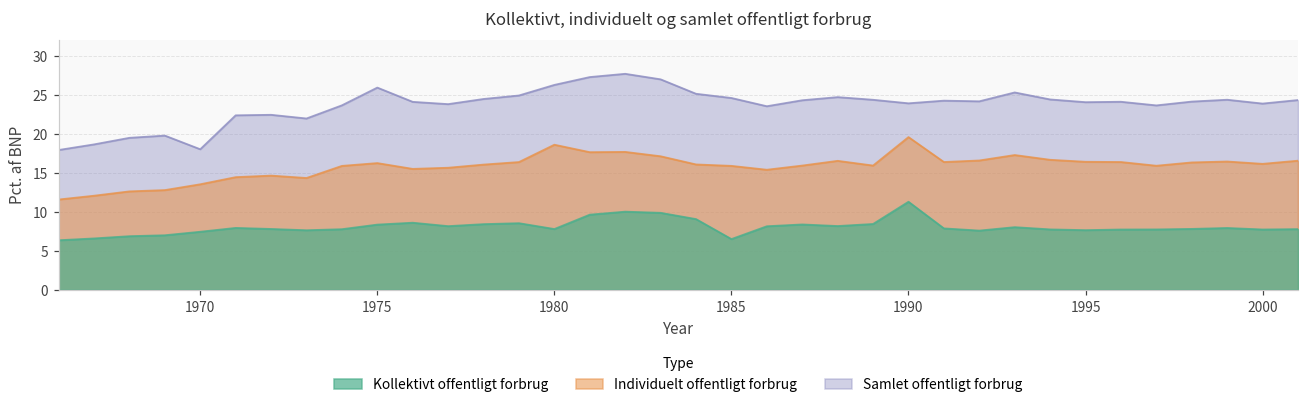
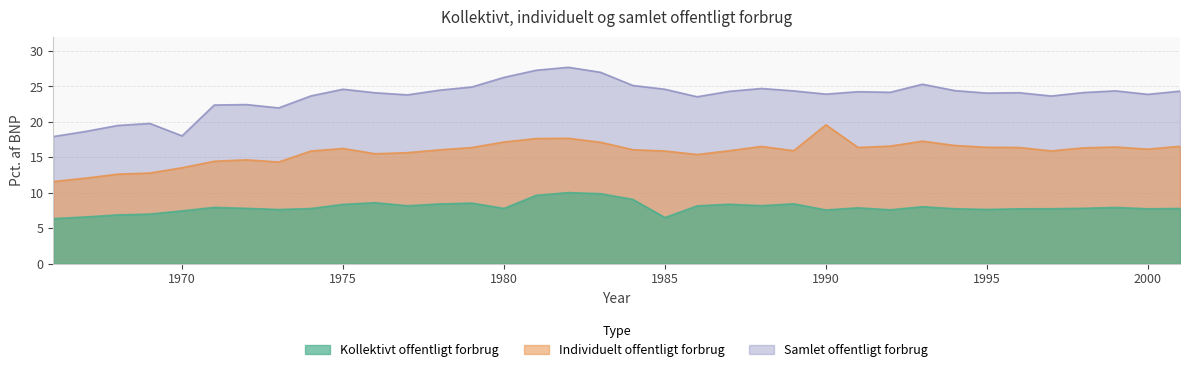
  {
    "Samlet offentligt forbrug": {
      "1970": 18,
-     "1975": 26,
+     "1975": 25,
      "1980": 26,
      "1985": 25,
      "1990": 24,
      "1995": 24,
      "2000": 24
    },
    "Individuelt offentligt forbrug": {
      "1970": 14,
      "1975": 16,
-     "1980": 19,
+     "1980": 17,
      "1985": 16,
      "1990": 20,
      "1995": 16,
      "2000": 16
    },
    "Kollektivt offentligt forbrug": {
      "1970": 7,
      "1975": 8,
      "1980": 8,
      "1985": 6,
-     "1990": 11,
+     "1990": 8,
      "1995": 8,
      "2000": 8
    }
  }
